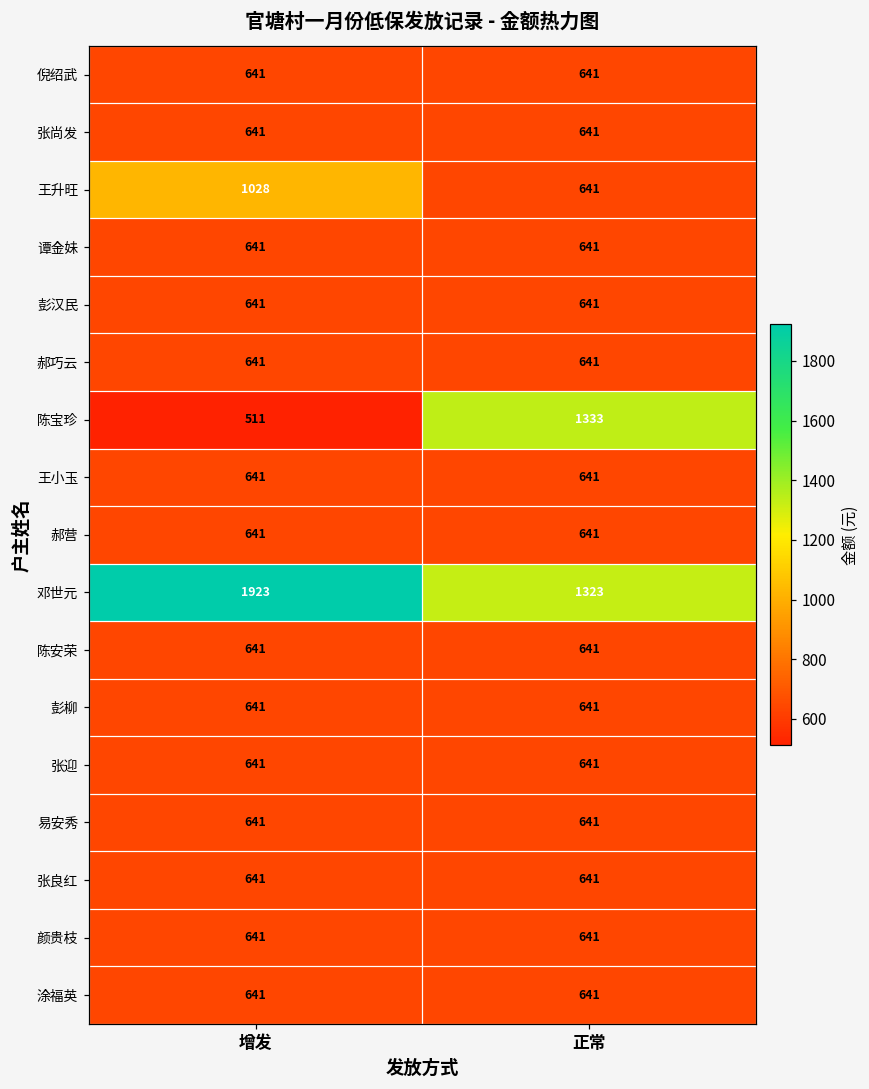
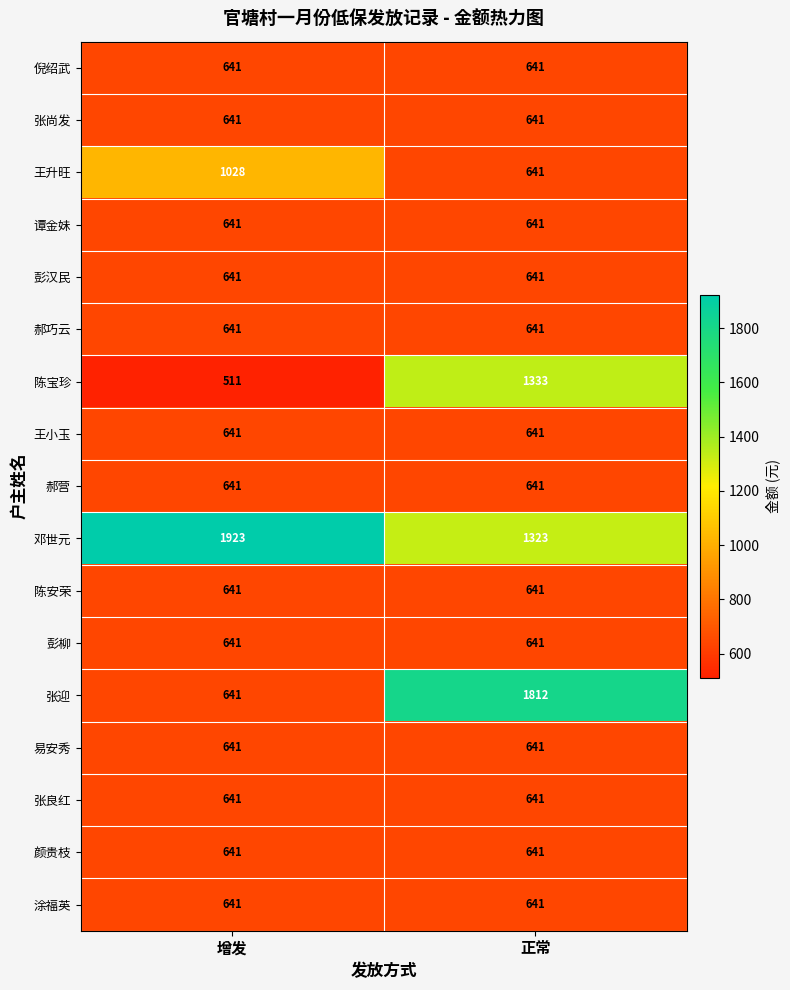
  {
    "倪绍武": {
      "增发": 641,
      "正常": 641
    },
    "张尚发": {
      "增发": 641,
      "正常": 641
    },
    "王升旺": {
      "增发": 1028,
      "正常": 641
    },
    "谭金妹": {
      "增发": 641,
      "正常": 641
    },
    "彭汉民": {
      "增发": 641,
      "正常": 641
    },
    "郝巧云": {
      "增发": 641,
      "正常": 641
    },
    "陈宝珍": {
      "增发": 511,
      "正常": 1333
    },
    "王小玉": {
      "增发": 641,
      "正常": 641
    },
    "郝营": {
      "增发": 641,
      "正常": 641
    },
    "邓世元": {
      "增发": 1923,
      "正常": 1323
    },
    "陈安荣": {
      "增发": 641,
      "正常": 641
    },
    "彭柳": {
      "增发": 641,
      "正常": 641
    },
    "张迎": {
      "增发": 641,
-     "正常": 641
+     "正常": 1812
    },
    "易安秀": {
      "增发": 641,
      "正常": 641
    },
    "张良红": {
      "增发": 641,
      "正常": 641
    },
    "颜贵枝": {
      "增发": 641,
      "正常": 641
    },
    "涂福英": {
      "增发": 641,
      "正常": 641
    }
  }
